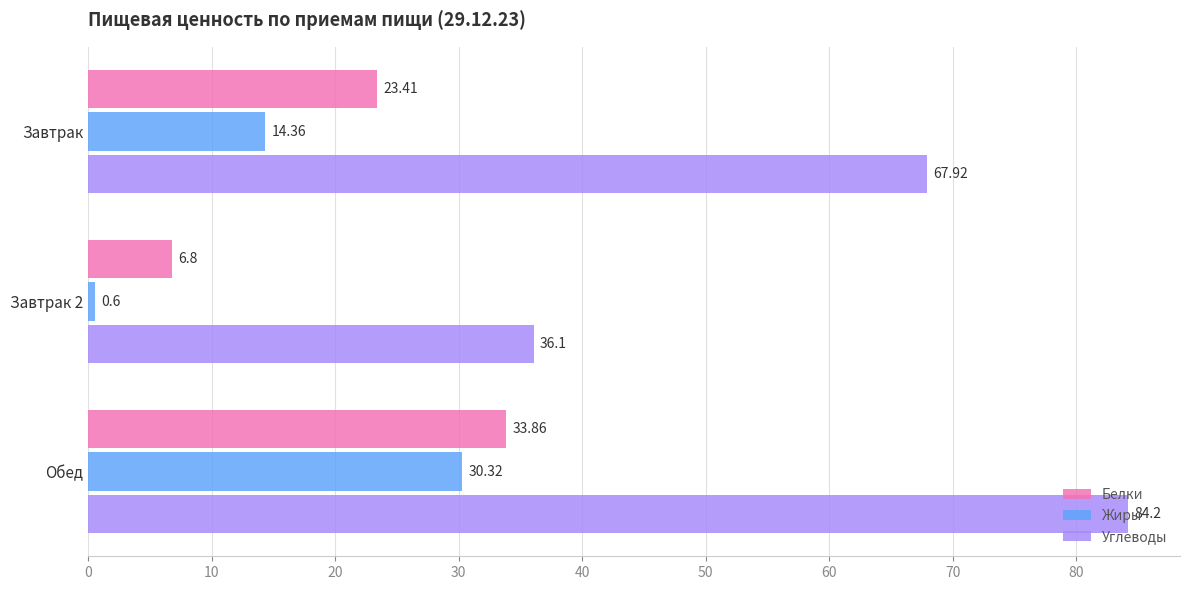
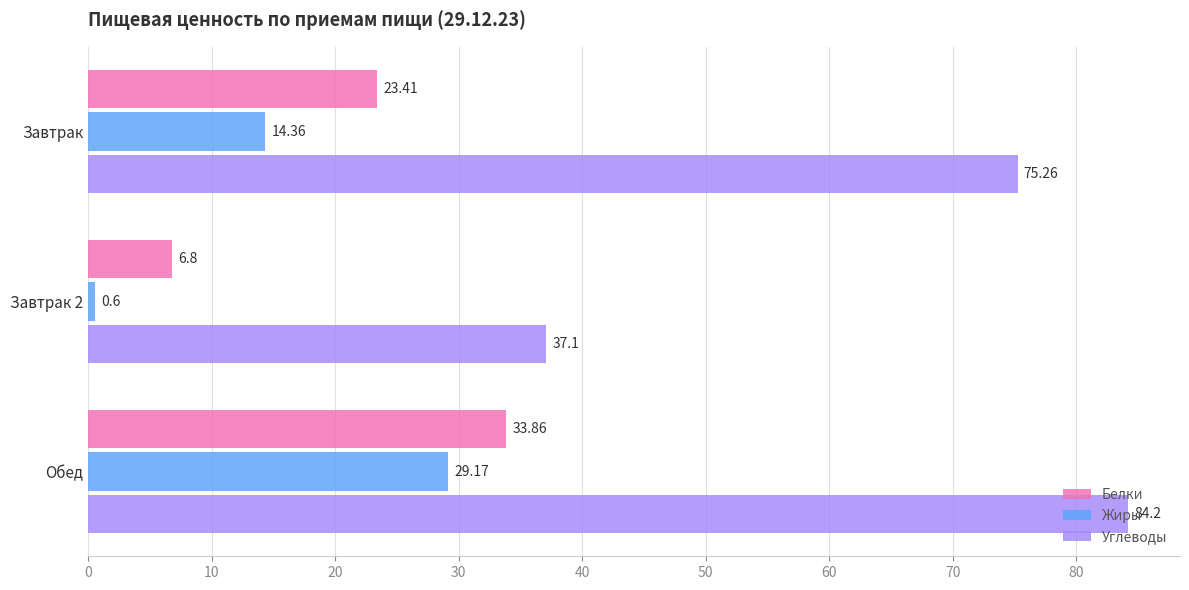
  {
    "Белки": {
      "Завтрак": 23.41,
      "Завтрак 2": 6.8,
      "Обед": 33.86
    },
    "Жиры": {
      "Завтрак": 14.36,
      "Завтрак 2": 0.6,
-     "Обед": 30.32
+     "Обед": 29.17
    },
    "Углеводы": {
-     "Завтрак": 67.92,
-     "Завтрак 2": 36.1,
+     "Завтрак": 75.26,
+     "Завтрак 2": 37.1,
      "Обед": 84.2
    }
  }
